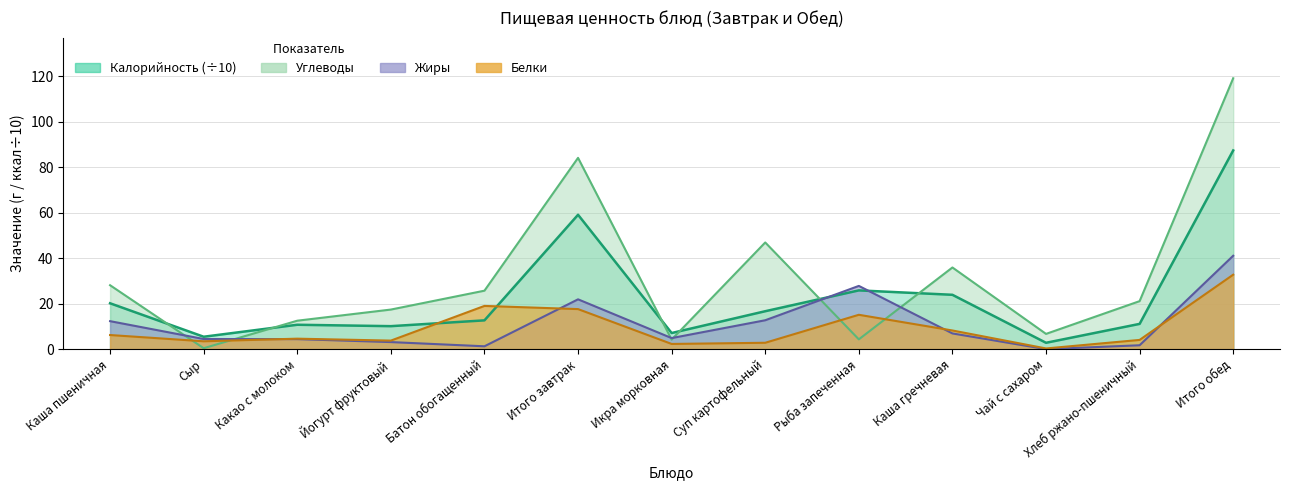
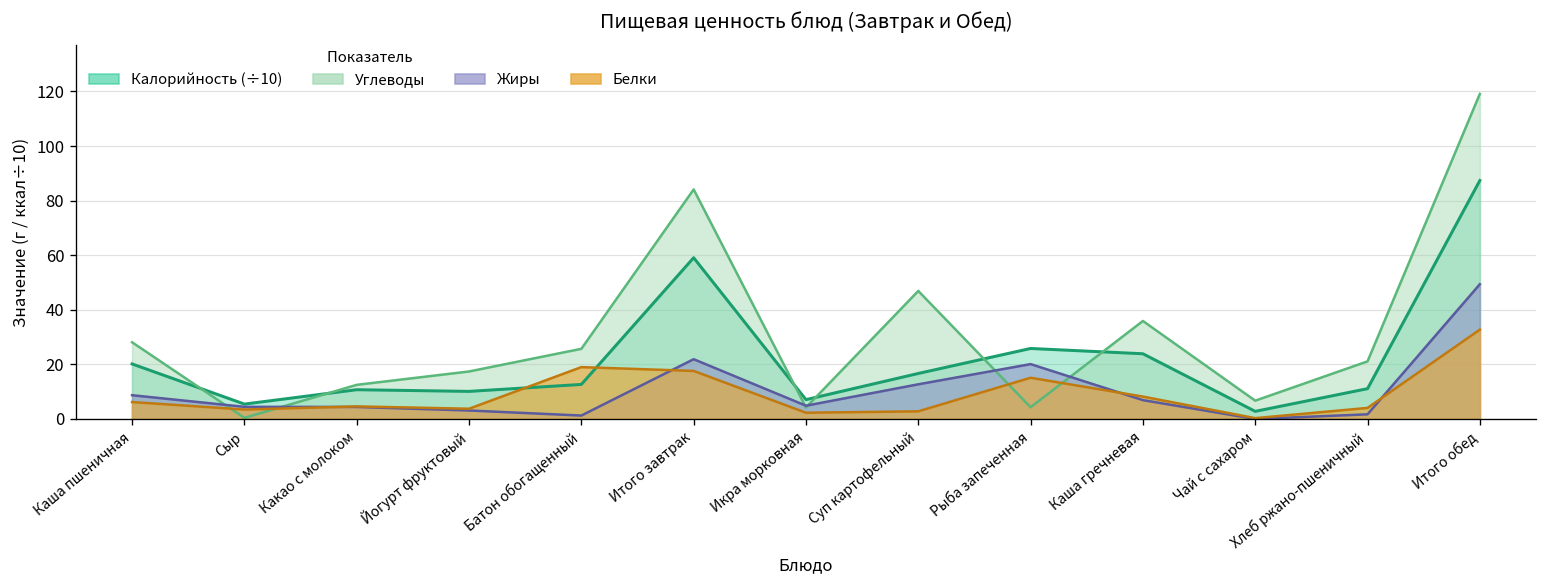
  {
    "Жиры": {
-     "Каша пшеничная": 12,
+     "Каша пшеничная": 9,
      "Батон обогащенный": 1,
      "Итого завтрак": 22,
      "Суп картофельный": 13,
-     "Рыба запеченная": 28,
+     "Рыба запеченная": 20,
      "Каша гречневая": 7,
      "Хлеб ржано-пшеничный": 2,
-     "Итого обед": 41
+     "Итого обед": 49
    },
    "Белки": {
      "Каша пшеничная": 6,
      "Батон обогащенный": 19,
      "Итого завтрак": 18,
      "Икра морковная": 2,
      "Суп картофельный": 3,
      "Рыба запеченная": 15,
      "Каша гречневая": 8,
      "Хлеб ржано-пшеничный": 4,
      "Итого обед": 33
    }
  }
